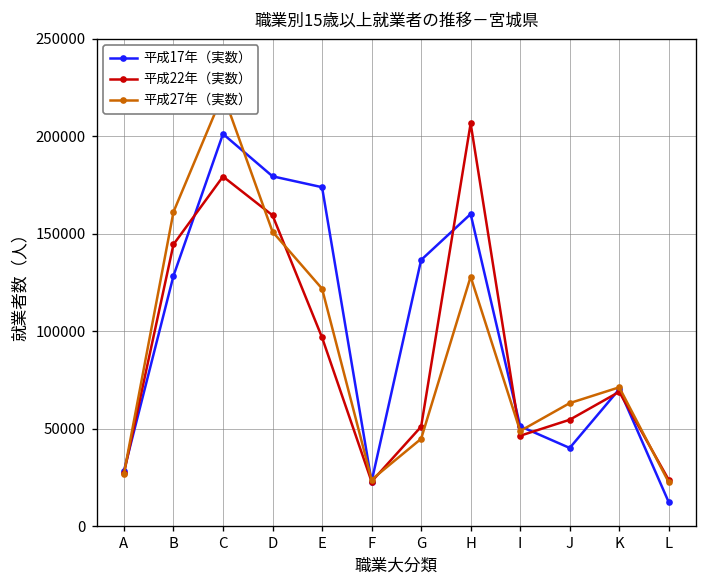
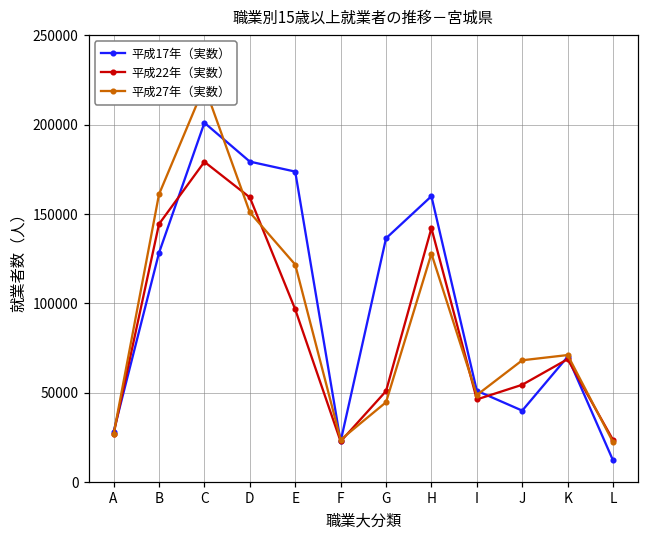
  {
    "平成17年（実数）": {
      "B": 128000,
      "C": 201000,
      "D": 179000,
      "E": 174000,
      "G": 136000,
      "H": 160000,
      "I": 51000,
      "J": 40000,
      "L": 12000
    },
    "平成22年（実数）": {
      "B": 144000,
      "C": 179000,
      "D": 159000,
      "E": 97000,
      "G": 51000,
-     "H": 206000,
+     "H": 142000,
      "I": 46000,
      "J": 55000
    },
    "平成27年（実数）": {
      "B": 161000,
      "D": 151000,
      "E": 122000,
      "G": 45000,
      "H": 128000,
      "I": 49000,
-     "J": 63000
+     "J": 68000
    }
  }
